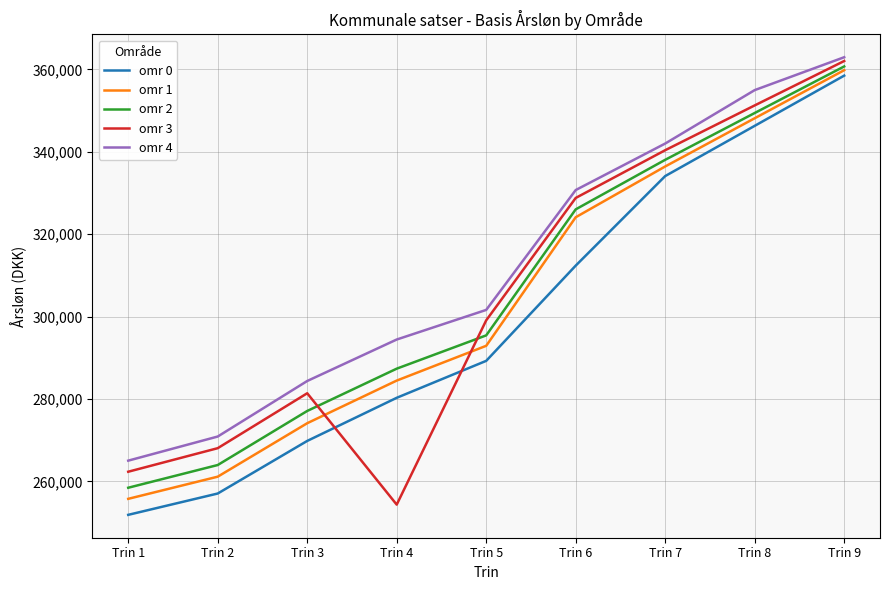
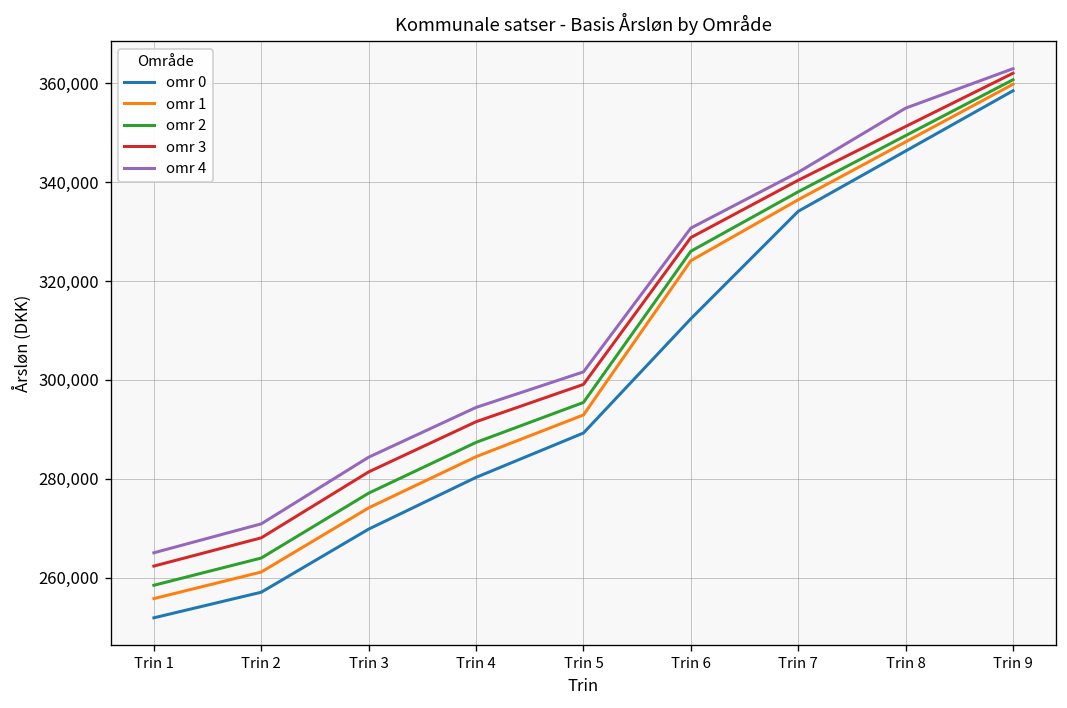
  {
    "omr 0": {
      "Trin 1": "252,000",
      "Trin 2": "257,000",
      "Trin 3": "270,000",
      "Trin 4": "280,000",
      "Trin 5": "289,000",
      "Trin 6": "312,000",
      "Trin 7": "334,000",
      "Trin 8": "346,000",
      "Trin 9": "359,000"
    },
    "omr 1": {
      "Trin 1": "256,000",
      "Trin 2": "261,000",
      "Trin 3": "274,000",
      "Trin 4": "284,000",
      "Trin 5": "293,000",
      "Trin 6": "324,000",
      "Trin 7": "336,000",
      "Trin 8": "348,000",
      "Trin 9": "360,000"
    },
    "omr 2": {
      "Trin 1": "258,000",
      "Trin 2": "264,000",
      "Trin 3": "277,000",
      "Trin 4": "287,000",
      "Trin 5": "295,000",
      "Trin 6": "326,000",
      "Trin 7": "338,000",
      "Trin 8": "349,000",
      "Trin 9": "361,000"
    },
    "omr 3": {
      "Trin 1": "262,000",
      "Trin 2": "268,000",
      "Trin 3": "281,000",
-     "Trin 4": "254,000",
+     "Trin 4": "292,000",
      "Trin 5": "299,000",
      "Trin 6": "329,000",
      "Trin 7": "340,000",
      "Trin 8": "351,000",
      "Trin 9": "362,000"
    },
    "omr 4": {
      "Trin 1": "265,000",
      "Trin 2": "271,000",
      "Trin 3": "284,000",
      "Trin 4": "294,000",
      "Trin 5": "302,000",
      "Trin 6": "331,000",
      "Trin 7": "342,000",
      "Trin 8": "355,000",
      "Trin 9": "363,000"
    }
  }
